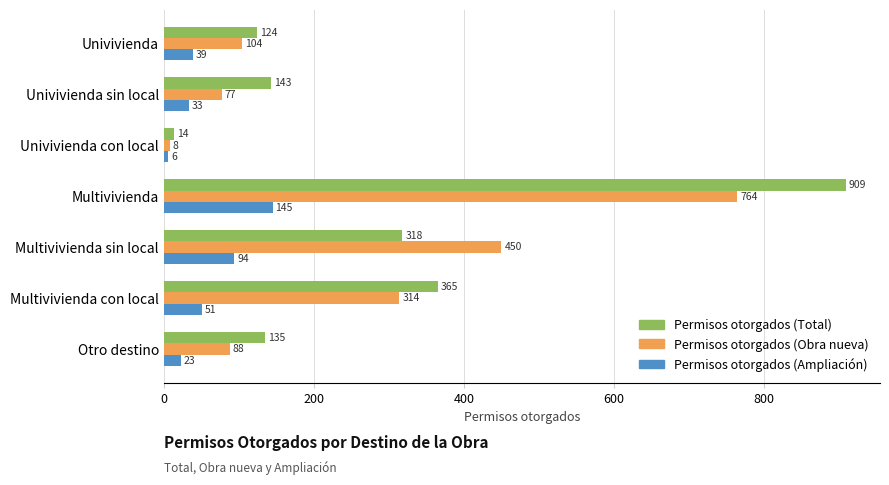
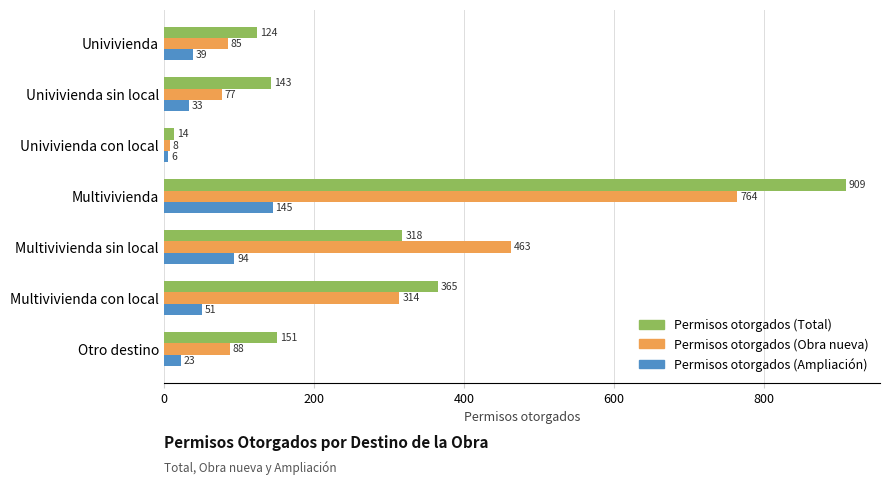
  {
    "Permisos otorgados (Total)": {
      "Univivienda": 124,
      "Univivienda sin local": 143,
      "Univivienda con local": 14,
      "Multivivienda": 909,
      "Multivivienda sin local": 318,
      "Multivivienda con local": 365,
-     "Otro destino": 135
+     "Otro destino": 151
    },
    "Permisos otorgados (Obra nueva)": {
-     "Univivienda": 104,
+     "Univivienda": 85,
      "Univivienda sin local": 77,
      "Univivienda con local": 8,
      "Multivivienda": 764,
-     "Multivivienda sin local": 450,
+     "Multivivienda sin local": 463,
      "Multivivienda con local": 314,
      "Otro destino": 88
    },
    "Permisos otorgados (Ampliación)": {
      "Univivienda": 39,
      "Univivienda sin local": 33,
      "Univivienda con local": 6,
      "Multivivienda": 145,
      "Multivivienda sin local": 94,
      "Multivivienda con local": 51,
      "Otro destino": 23
    }
  }
